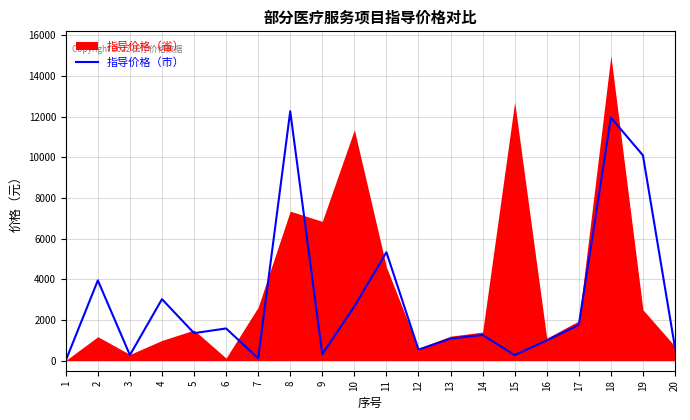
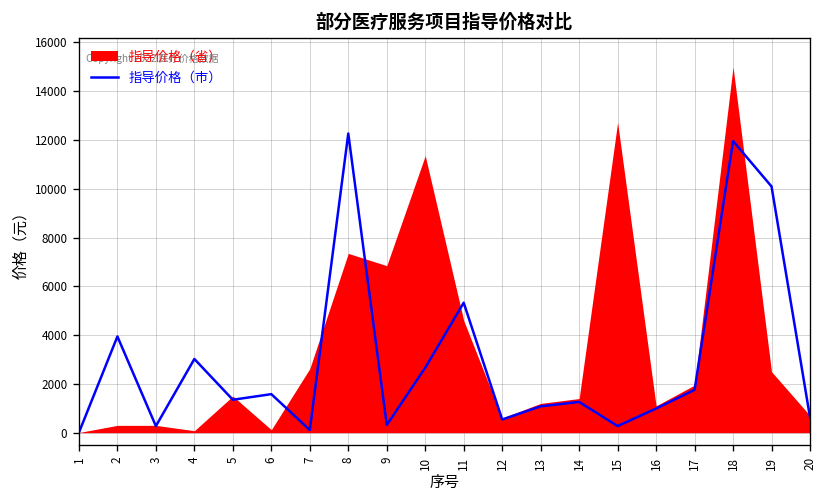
  {
    "指导价格（省）": {
-     "2": 1200,
-     "4": 1000,
+     "2": 300,
+     "4": 100,
      "5": 1500,
      "7": 2600,
      "8": 7400,
      "9": 6800,
      "10": 11400,
      "11": 4600,
      "14": 1400,
      "15": 12700,
      "17": 2000,
      "18": 15000,
      "19": 2500
    },
    "指导价格（市）": {
      "2": 3900,
      "4": 3000,
      "5": 1400,
      "6": 1600,
      "7": 100,
      "8": 12300,
      "9": 300,
      "10": 2700,
      "11": 5300,
      "14": 1300,
      "15": 300,
      "17": 1800,
      "18": 12000,
      "19": 10100
    }
  }
